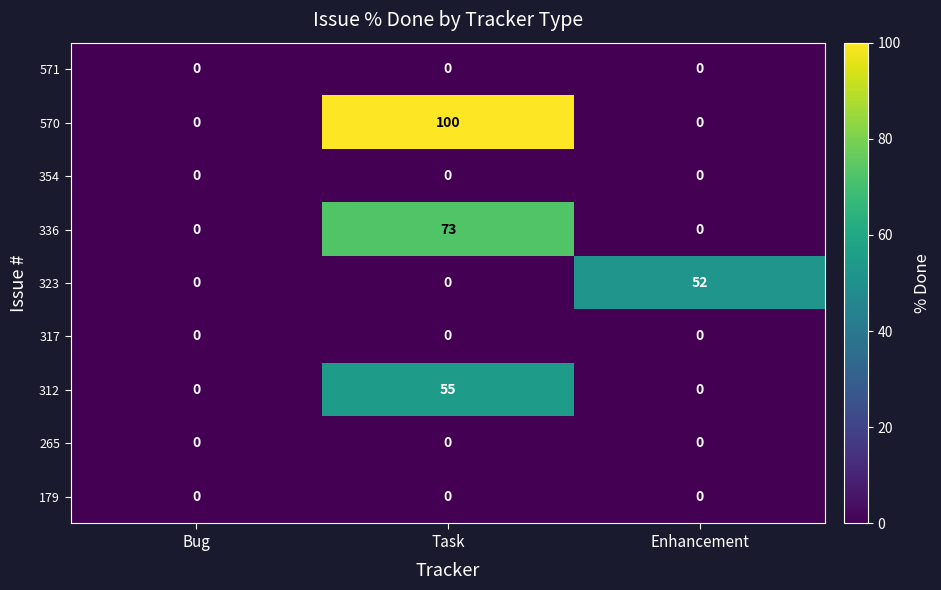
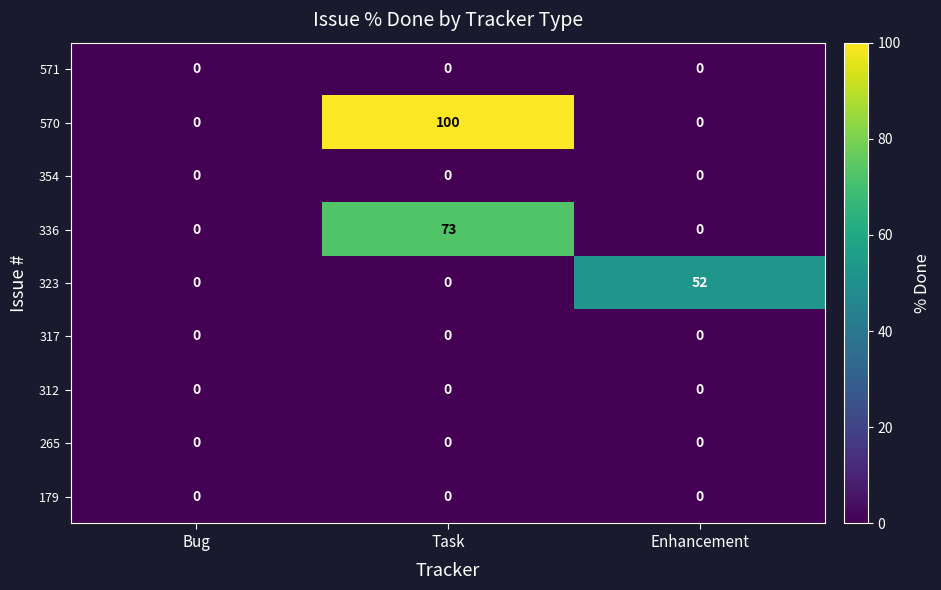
  {
    "571": {
      "Bug": 0,
      "Task": 0,
      "Enhancement": 0
    },
    "570": {
      "Bug": 0,
      "Task": 100,
      "Enhancement": 0
    },
    "354": {
      "Bug": 0,
      "Task": 0,
      "Enhancement": 0
    },
    "336": {
      "Bug": 0,
      "Task": 73,
      "Enhancement": 0
    },
    "323": {
      "Bug": 0,
      "Task": 0,
      "Enhancement": 52
    },
    "317": {
      "Bug": 0,
      "Task": 0,
      "Enhancement": 0
    },
    "312": {
      "Bug": 0,
-     "Task": 55,
+     "Task": 0,
      "Enhancement": 0
    },
    "265": {
      "Bug": 0,
      "Task": 0,
      "Enhancement": 0
    },
    "179": {
      "Bug": 0,
      "Task": 0,
      "Enhancement": 0
    }
  }
